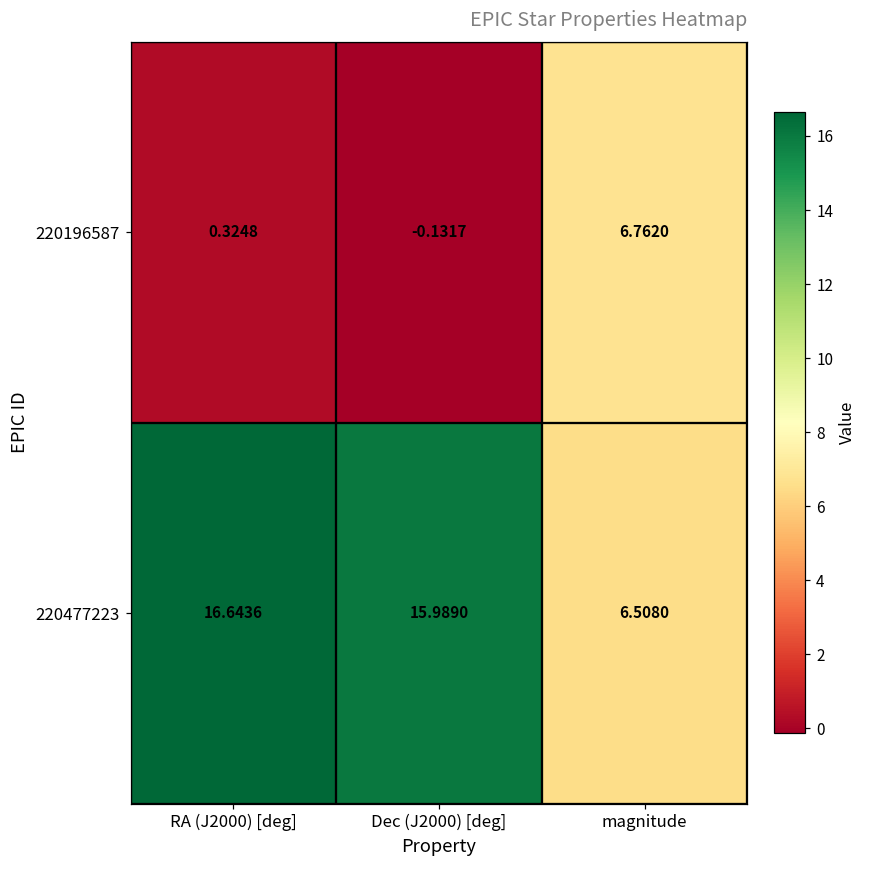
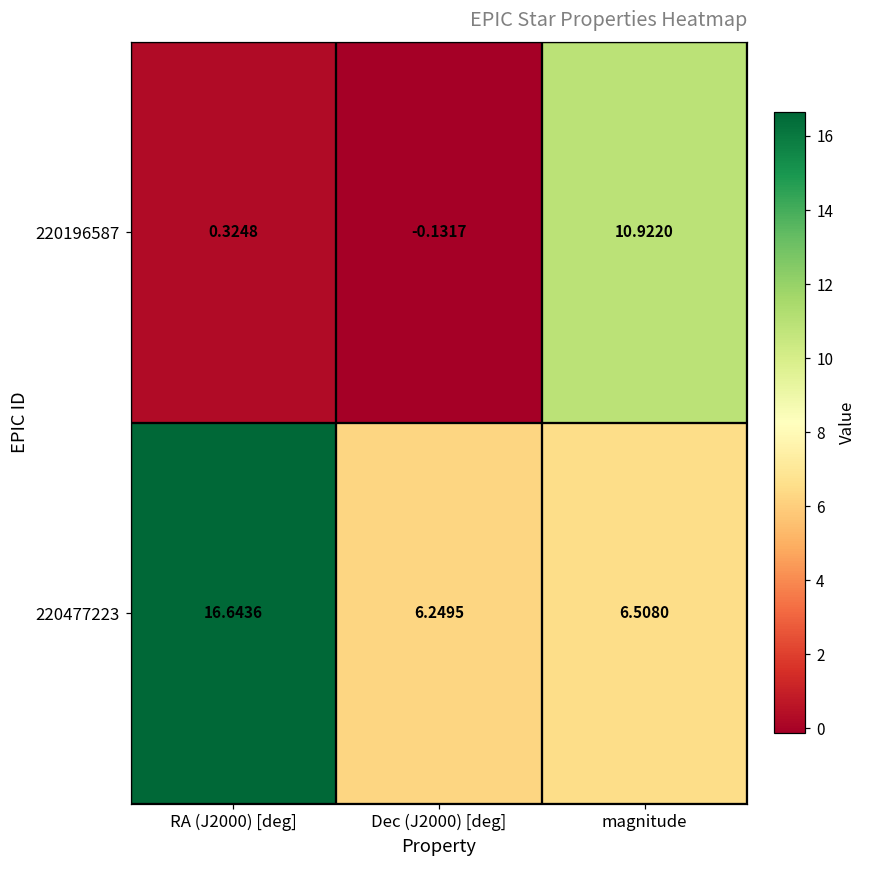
  {
    "220196587": {
      "RA (J2000) [deg]": 0.3248,
      "Dec (J2000) [deg]": -0.1317,
-     "magnitude": 6.7620
+     "magnitude": 10.9220
    },
    "220477223": {
      "RA (J2000) [deg]": 16.6436,
-     "Dec (J2000) [deg]": 15.9890,
+     "Dec (J2000) [deg]": 6.2495,
      "magnitude": 6.5080
    }
  }
